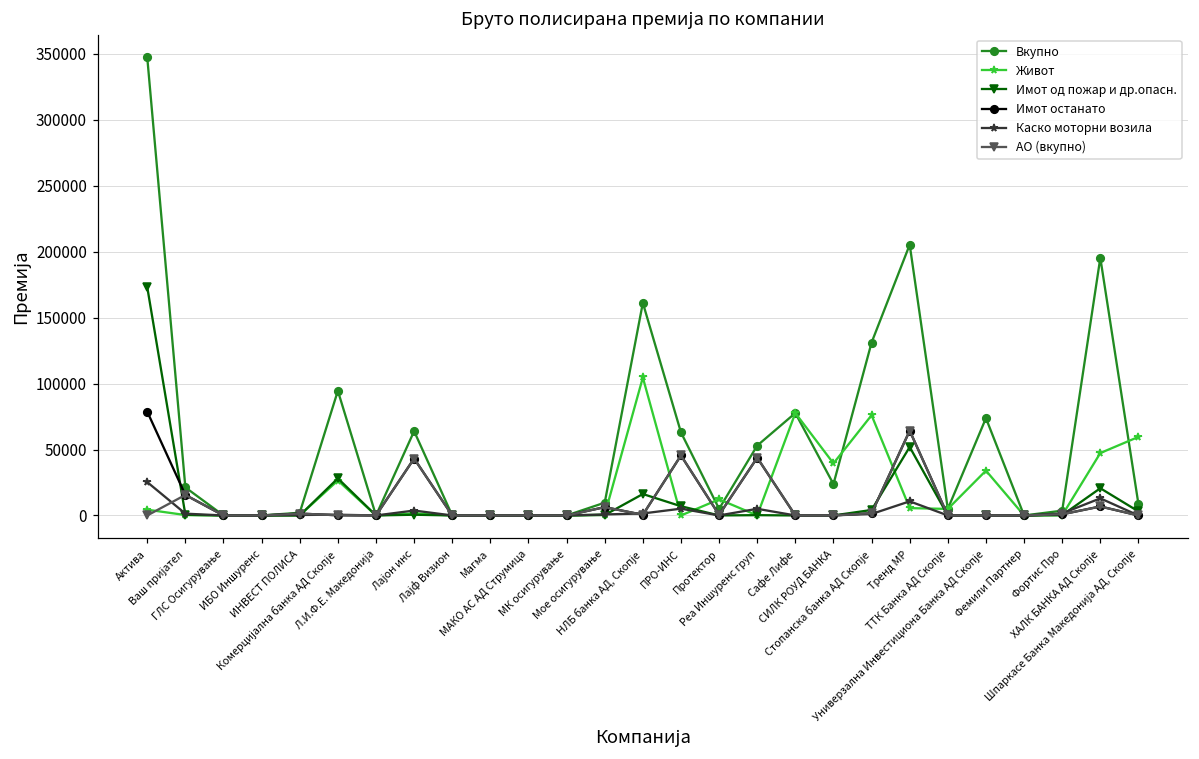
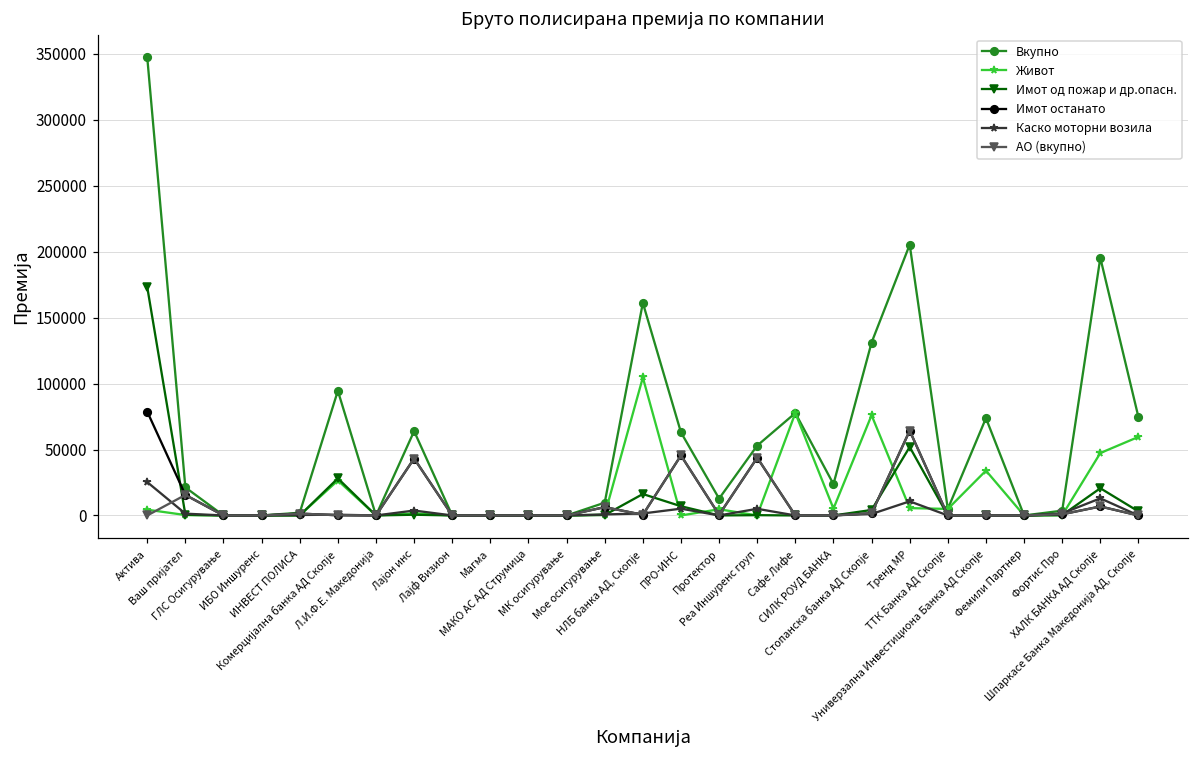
  {
    "Вкупно": {
      "Актива": 347000,
      "Ваш пријател": 21000,
      "Комерцијална банка АД Скопје": 95000,
      "Лајон инс": 64000,
      "Мое осигурување": 10000,
      "НЛБ банка АД, Скопје": 161000,
      "ПРО-ИНС": 63000,
-     "Протектор": 5000,
+     "Протектор": 13000,
      "Реа Иншуренс груп": 53000,
      "СИЛК РОУД БАНКА": 24000,
      "Стопанска банка АД Скопје": 131000,
      "Тренд МР": 205000,
      "Универзална Инвестициона Банка АД Скопје": 74000,
      "ХАЛК БАНКА АД Скопје": 195000,
-     "Шпаркасе Банка Македонија АД, Скопје": 9000
+     "Шпаркасе Банка Македонија АД, Скопје": 75000
    },
    "Живот": {
      "Актива": 4000,
      "НЛБ банка АД, Скопје": 105000,
      "ПРО-ИНС": 0,
-     "Протектор": 12000,
-     "СИЛК РОУД БАНКА": 39000,
+     "Протектор": 5000,
+     "СИЛК РОУД БАНКА": 5000,
      "Стопанска банка АД Скопје": 76000,
      "Тренд МР": 6000,
      "Универзална Инвестициона Банка АД Скопје": 34000,
      "ХАЛК БАНКА АД Скопје": 47000,
      "Шпаркасе Банка Македонија АД, Скопје": 60000
    },
    "Имот од пожар и др.опасн.": {
      "Актива": 173000,
      "НЛБ банка АД, Скопје": 16000,
      "Стопанска банка АД Скопје": 4000,
      "Тренд МР": 52000,
      "ХАЛК БАНКА АД Скопје": 21000,
      "Шпаркасе Банка Македонија АД, Скопје": 3000
    },
    "Имот останато": {
      "Актива": 79000
    }
  }
